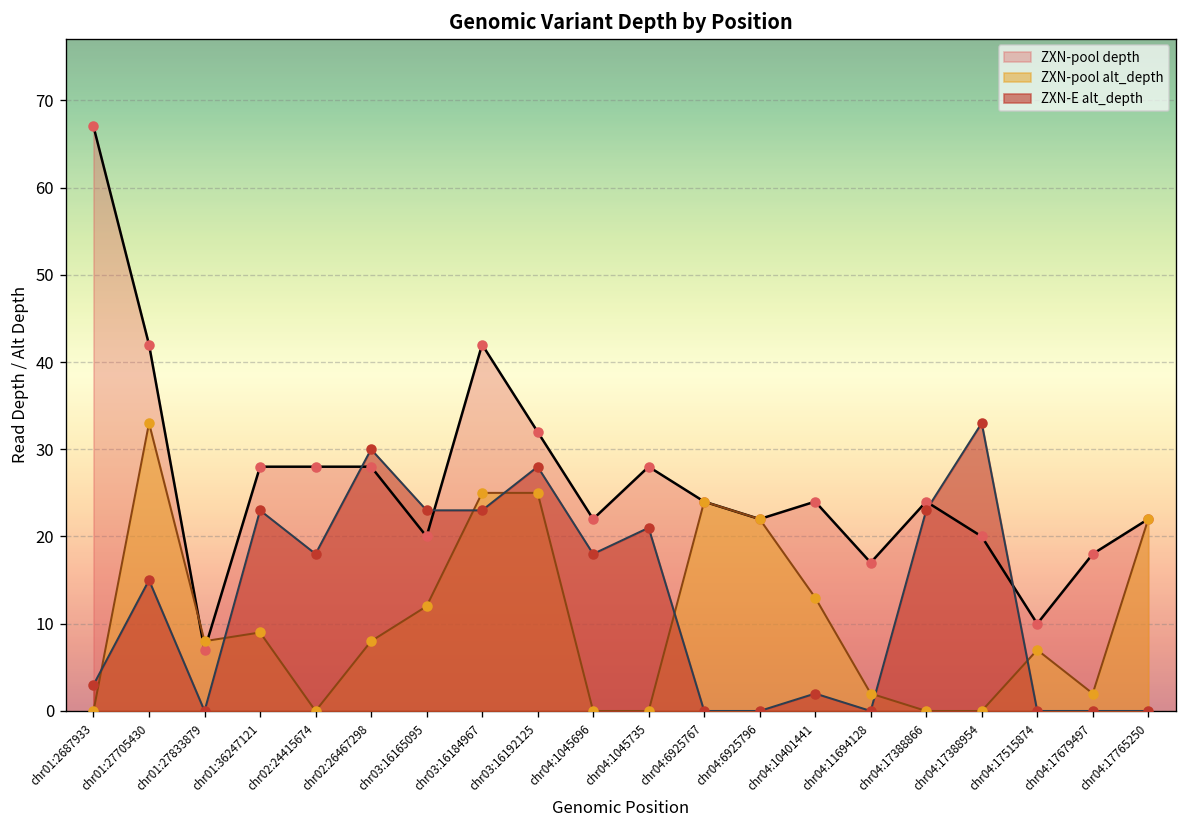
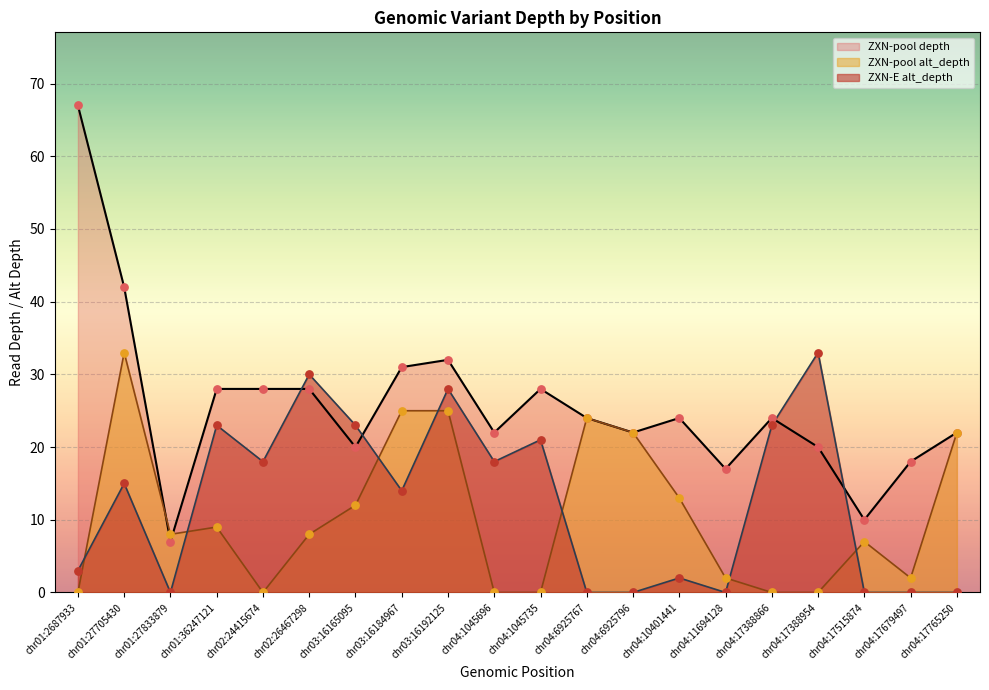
  {
    "ZXN-pool depth": {
      "chr01:2687933": 67,
      "chr01:27705430": 42,
      "chr01:27833879": 7,
      "chr01:36247121": 28,
      "chr02:24415674": 28,
      "chr02:26467298": 28,
      "chr03:16165095": 20,
-     "chr03:16184967": 42,
+     "chr03:16184967": 31,
      "chr03:16192125": 32,
      "chr04:1045696": 22,
      "chr04:1045735": 28,
      "chr04:10401441": 24,
      "chr04:11694128": 17,
      "chr04:17388866": 24,
      "chr04:17388954": 20,
      "chr04:17515874": 10,
      "chr04:17679497": 18
    },
    "ZXN-pool alt_depth": {
      "chr01:2687933": 0,
      "chr01:27705430": 33,
      "chr01:27833879": 8,
      "chr01:36247121": 9,
      "chr02:24415674": 0,
      "chr02:26467298": 8,
      "chr03:16165095": 12,
      "chr03:16184967": 25,
      "chr03:16192125": 25,
      "chr04:1045696": 0,
      "chr04:1045735": 0,
      "chr04:10401441": 13,
      "chr04:11694128": 2,
      "chr04:17388866": 0,
      "chr04:17388954": 0,
      "chr04:17515874": 7,
      "chr04:17679497": 2
    },
    "ZXN-E alt_depth": {
      "chr01:2687933": 3,
      "chr01:27705430": 15,
      "chr01:27833879": 0,
      "chr01:36247121": 23,
      "chr02:24415674": 18,
      "chr02:26467298": 30,
      "chr03:16165095": 23,
-     "chr03:16184967": 23,
+     "chr03:16184967": 14,
      "chr03:16192125": 28,
      "chr04:1045696": 18,
      "chr04:1045735": 21,
      "chr04:6925767": 0,
      "chr04:6925796": 0,
      "chr04:10401441": 2,
      "chr04:11694128": 0,
      "chr04:17388866": 23,
      "chr04:17388954": 33,
      "chr04:17515874": 0,
      "chr04:17679497": 0,
      "chr04:17765250": 0
    }
  }
